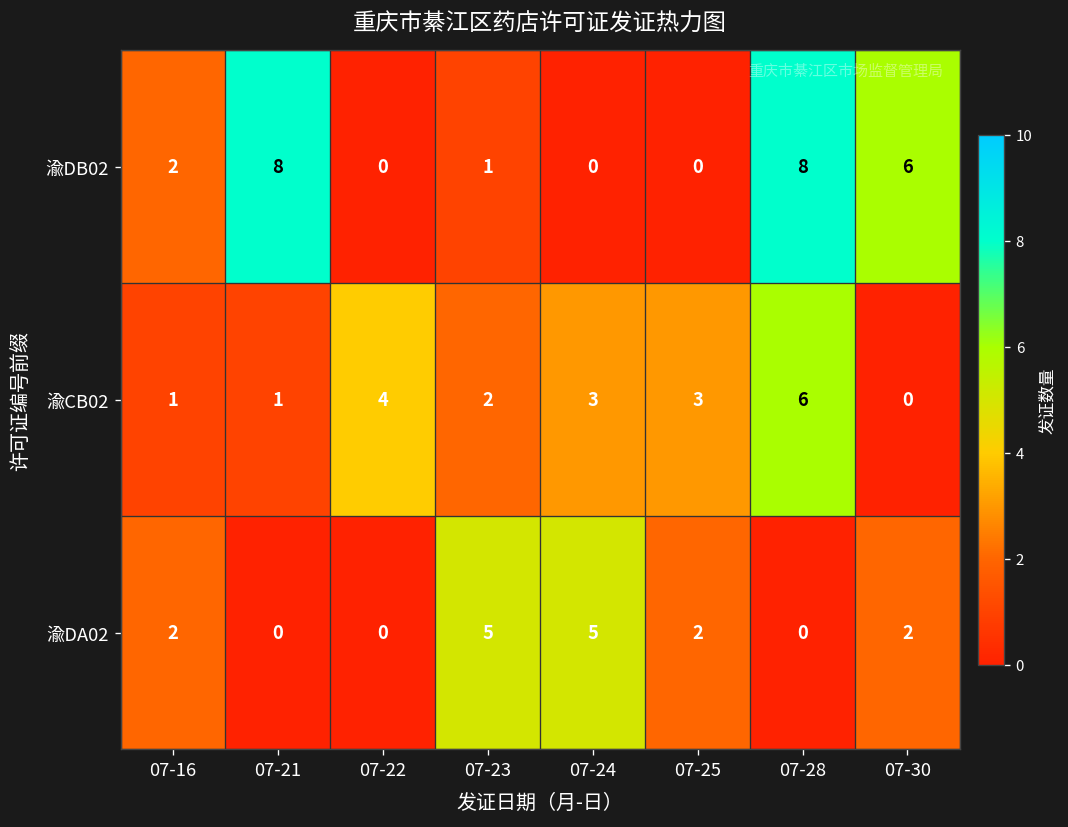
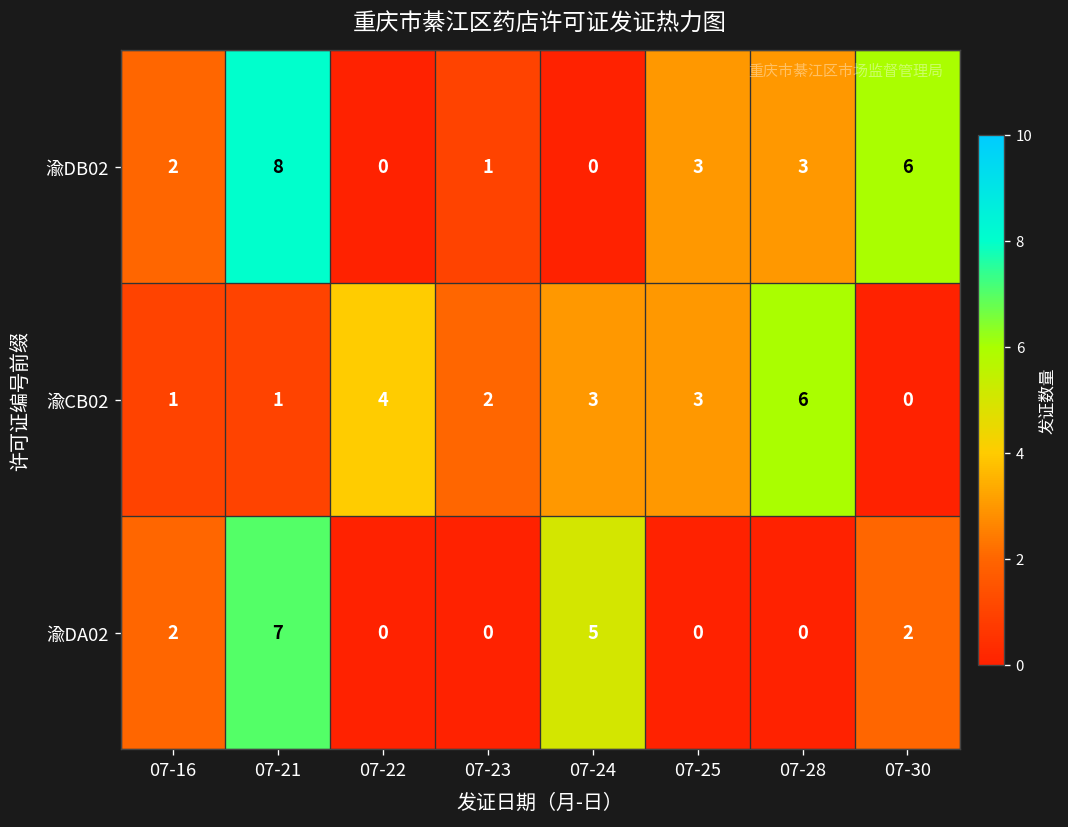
  {
    "渝DB02": {
      "07-16": 2,
      "07-21": 8,
      "07-22": 0,
      "07-23": 1,
      "07-24": 0,
-     "07-25": 0,
-     "07-28": 8,
+     "07-25": 3,
+     "07-28": 3,
      "07-30": 6
    },
    "渝CB02": {
      "07-16": 1,
      "07-21": 1,
      "07-22": 4,
      "07-23": 2,
      "07-24": 3,
      "07-25": 3,
      "07-28": 6,
      "07-30": 0
    },
    "渝DA02": {
      "07-16": 2,
-     "07-21": 0,
+     "07-21": 7,
      "07-22": 0,
-     "07-23": 5,
+     "07-23": 0,
      "07-24": 5,
-     "07-25": 2,
+     "07-25": 0,
      "07-28": 0,
      "07-30": 2
    }
  }
